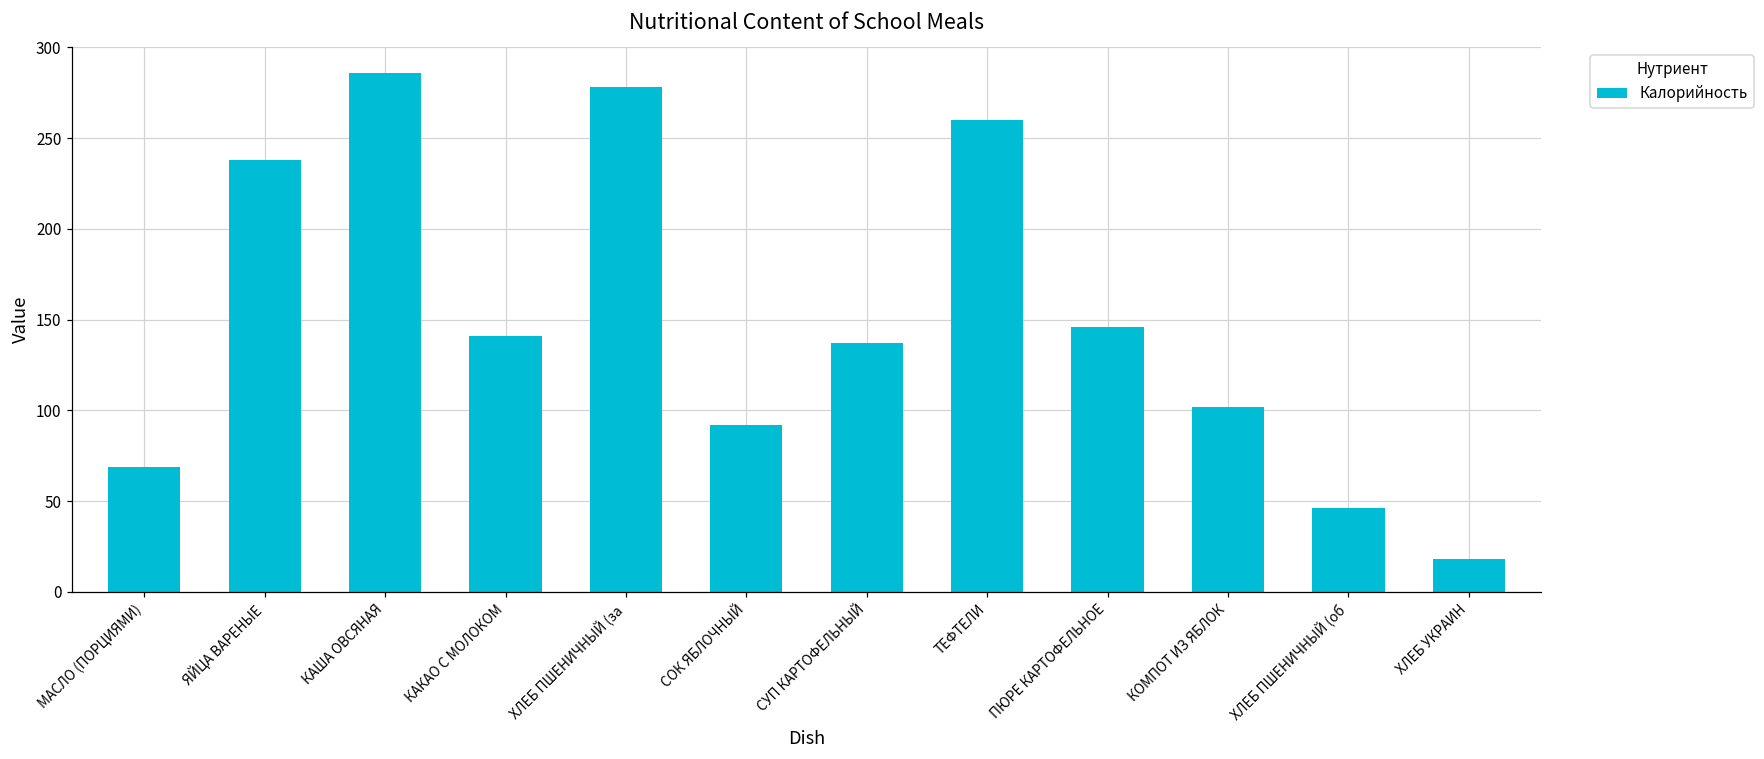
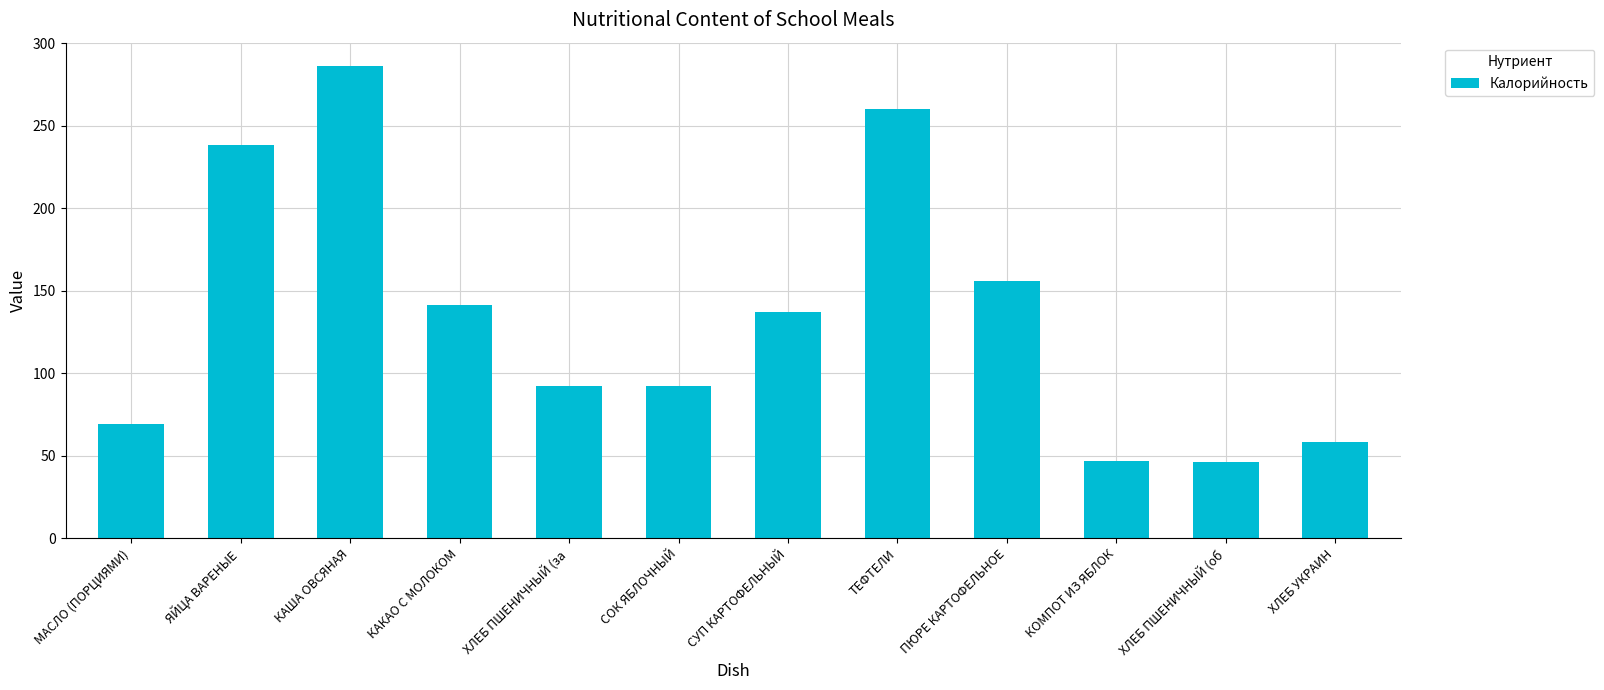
  {
    "МАСЛО (ПОРЦИЯМИ)": 69,
    "ЯЙЦА ВАРЕНЫЕ": 238,
    "КАША ОВСЯНАЯ": 286,
    "КАКАО С МОЛОКОМ": 141,
-   "ХЛЕБ ПШЕНИЧНЫЙ (за": 278,
+   "ХЛЕБ ПШЕНИЧНЫЙ (за": 92,
    "СОК ЯБЛОЧНЫЙ": 92,
    "СУП КАРТОФЕЛЬНЫЙ": 137,
    "ТЕФТЕЛИ": 260,
-   "ПЮРЕ КАРТОФЕЛЬНОЕ": 146,
-   "КОМПОТ ИЗ ЯБЛОК": 102,
+   "ПЮРЕ КАРТОФЕЛЬНОЕ": 156,
+   "КОМПОТ ИЗ ЯБЛОК": 47,
    "ХЛЕБ ПШЕНИЧНЫЙ (об": 46,
-   "ХЛЕБ УКРАИН": 18
+   "ХЛЕБ УКРАИН": 58
  }
